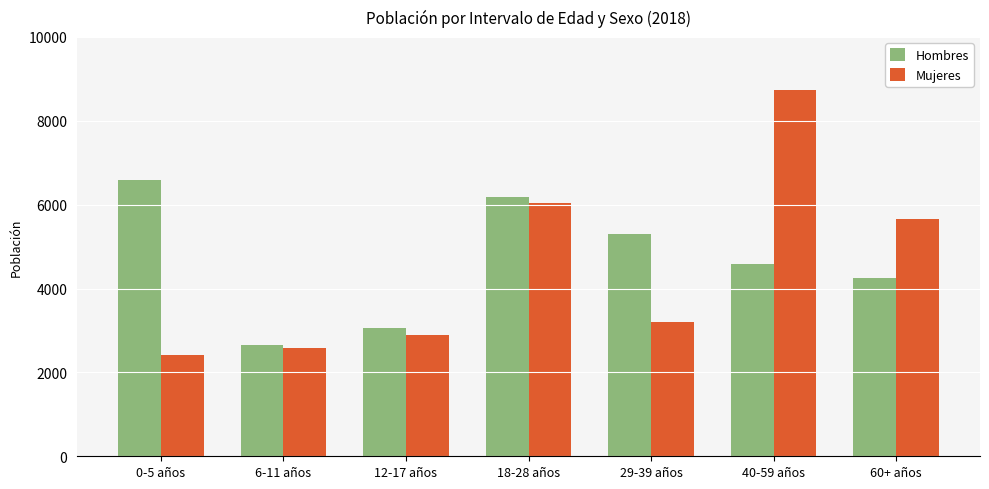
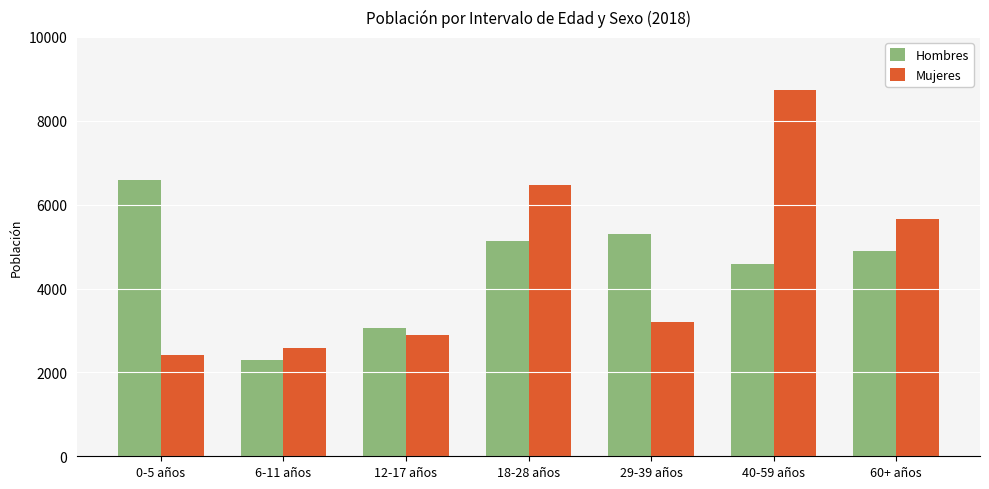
  {
    "Hombres": {
      "0-5 años": 6600,
-     "6-11 años": 2700,
+     "6-11 años": 2300,
      "12-17 años": 3100,
-     "18-28 años": 6200,
+     "18-28 años": 5100,
      "29-39 años": 5300,
      "40-59 años": 4600,
-     "60+ años": 4200
+     "60+ años": 4900
    },
    "Mujeres": {
      "0-5 años": 2400,
      "6-11 años": 2600,
      "12-17 años": 2900,
-     "18-28 años": 6000,
+     "18-28 años": 6500,
      "29-39 años": 3200,
      "40-59 años": 8700,
      "60+ años": 5700
    }
  }
